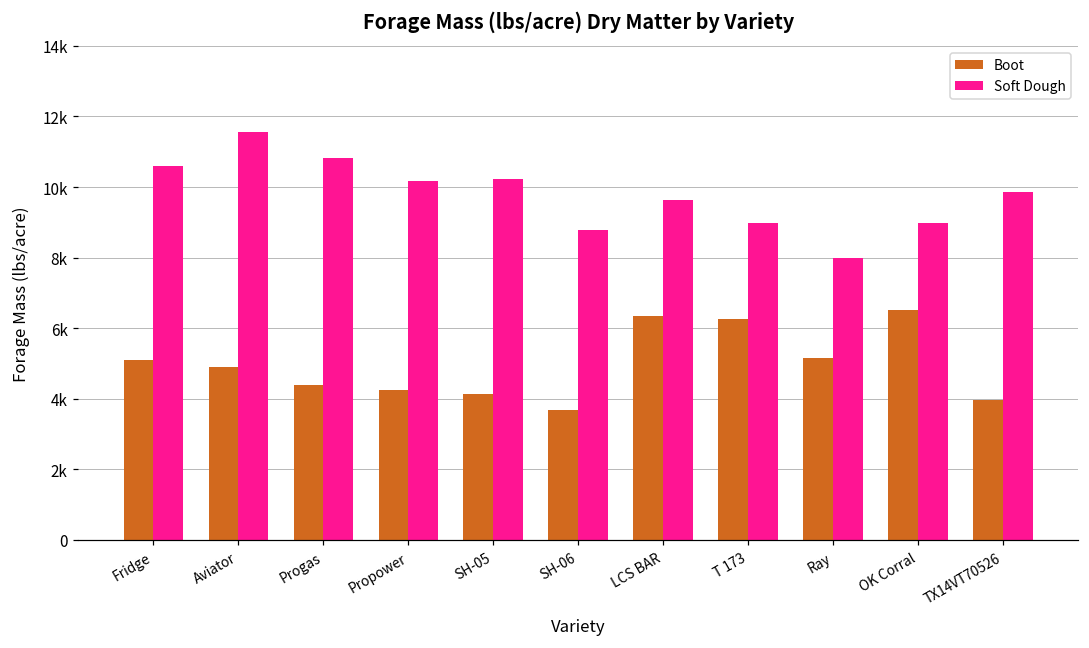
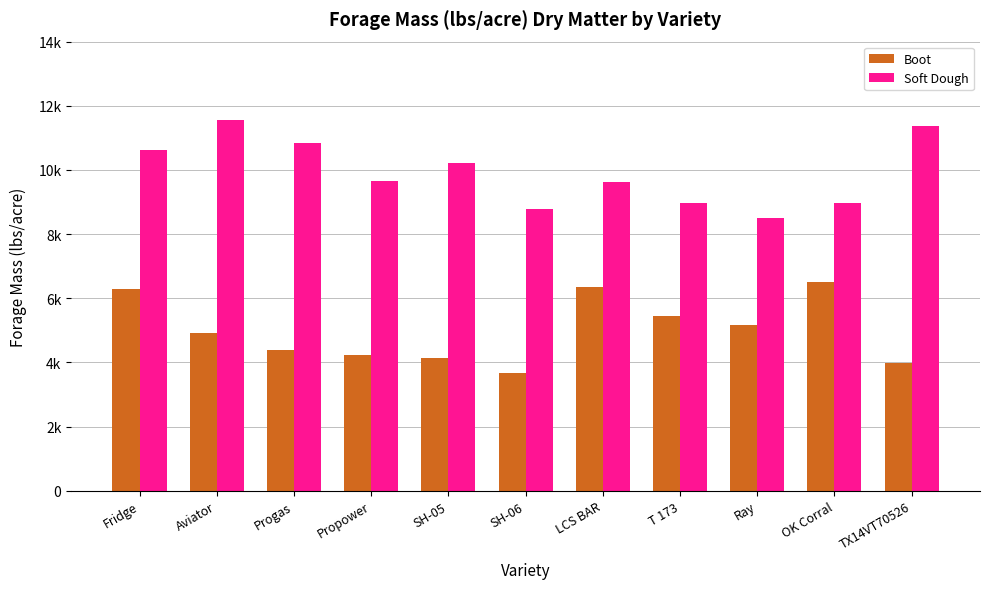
  {
    "Boot": {
-     "Fridge": 5100,
+     "Fridge": 6300,
      "Aviator": 4900,
      "Progas": 4400,
      "Propower": 4200,
      "SH-05": 4100,
      "SH-06": 3700,
      "LCS BAR": 6400,
-     "T 173": 6300,
+     "T 173": 5500,
      "Ray": 5200,
      "OK Corral": 6500,
      "TX14VT70526": 4000
    },
    "Soft Dough": {
      "Fridge": 10600,
      "Aviator": 11600,
      "Progas": 10800,
-     "Propower": 10200,
+     "Propower": 9600,
      "SH-05": 10200,
      "SH-06": 8800,
      "LCS BAR": 9600,
      "T 173": 9000,
-     "Ray": 8000,
+     "Ray": 8500,
      "OK Corral": 9000,
-     "TX14VT70526": 9900
+     "TX14VT70526": 11400
    }
  }
